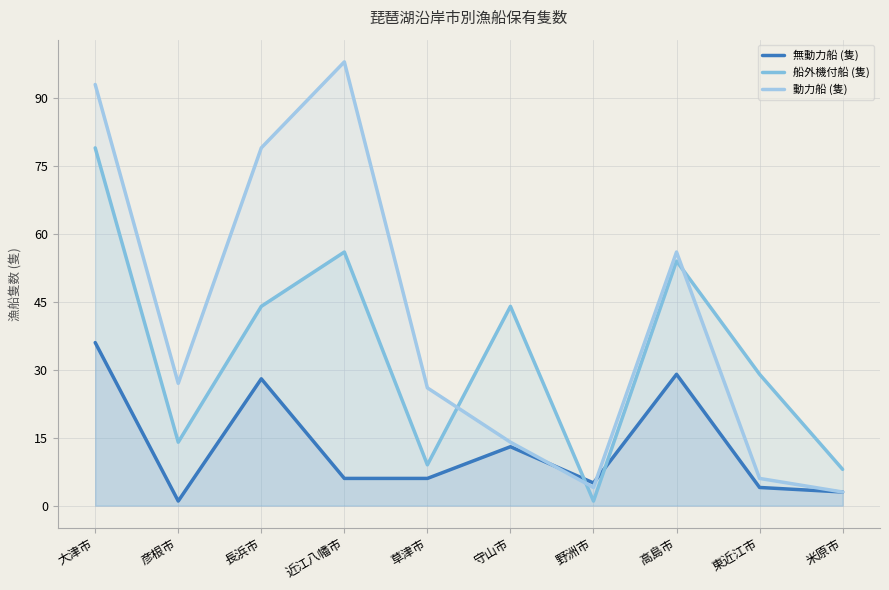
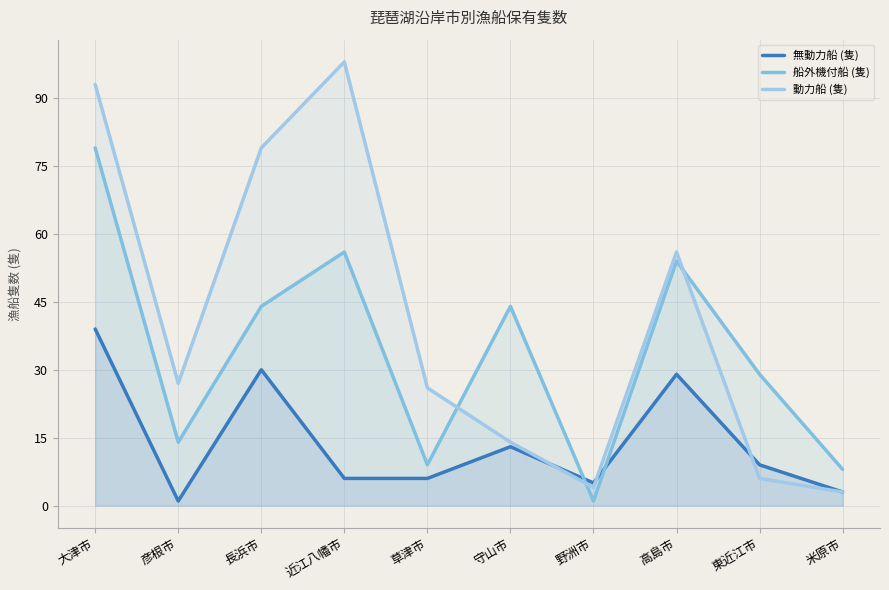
  {
    "無動力船 (隻)": {
-     "大津市": 36,
+     "大津市": 39,
      "彦根市": 1,
-     "長浜市": 28,
+     "長浜市": 30,
      "近江八幡市": 6,
      "草津市": 6,
      "守山市": 13,
      "野洲市": 5,
      "高島市": 29,
-     "東近江市": 4
+     "東近江市": 9
    }
  }
